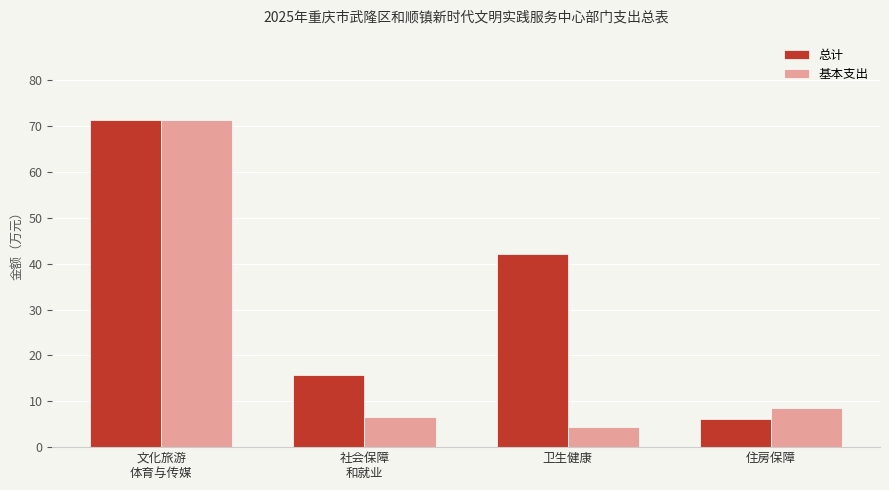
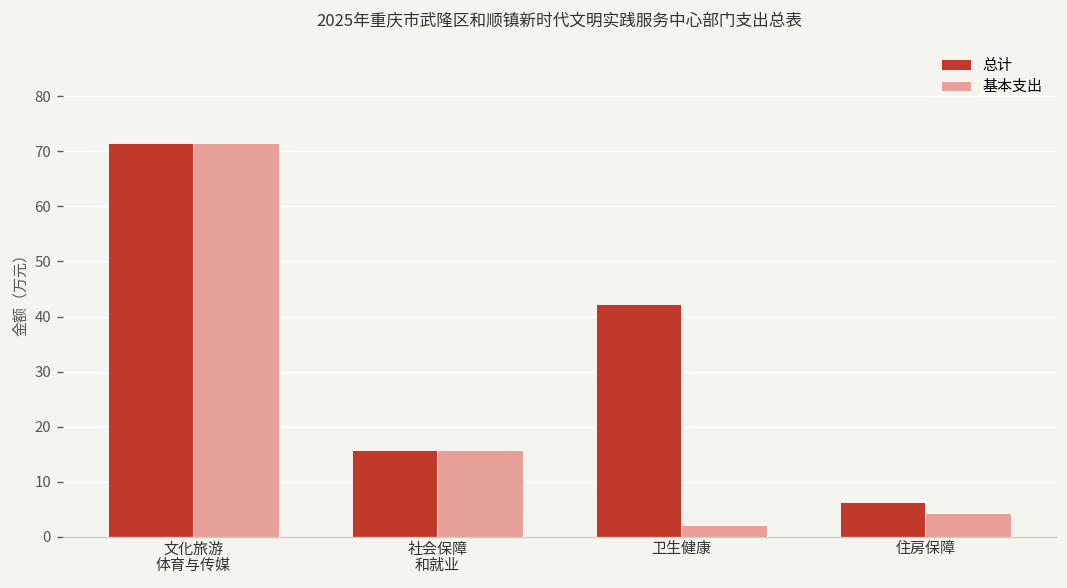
  {
    "总计": {
      "文化旅游 体育与传媒": 71,
      "社会保障 和就业": 16,
      "卫生健康": 42,
      "住房保障": 6
    },
    "基本支出": {
      "文化旅游 体育与传媒": 71,
-     "社会保障 和就业": 7,
-     "卫生健康": 4,
-     "住房保障": 9
+     "社会保障 和就业": 16,
+     "卫生健康": 2,
+     "住房保障": 4
    }
  }
